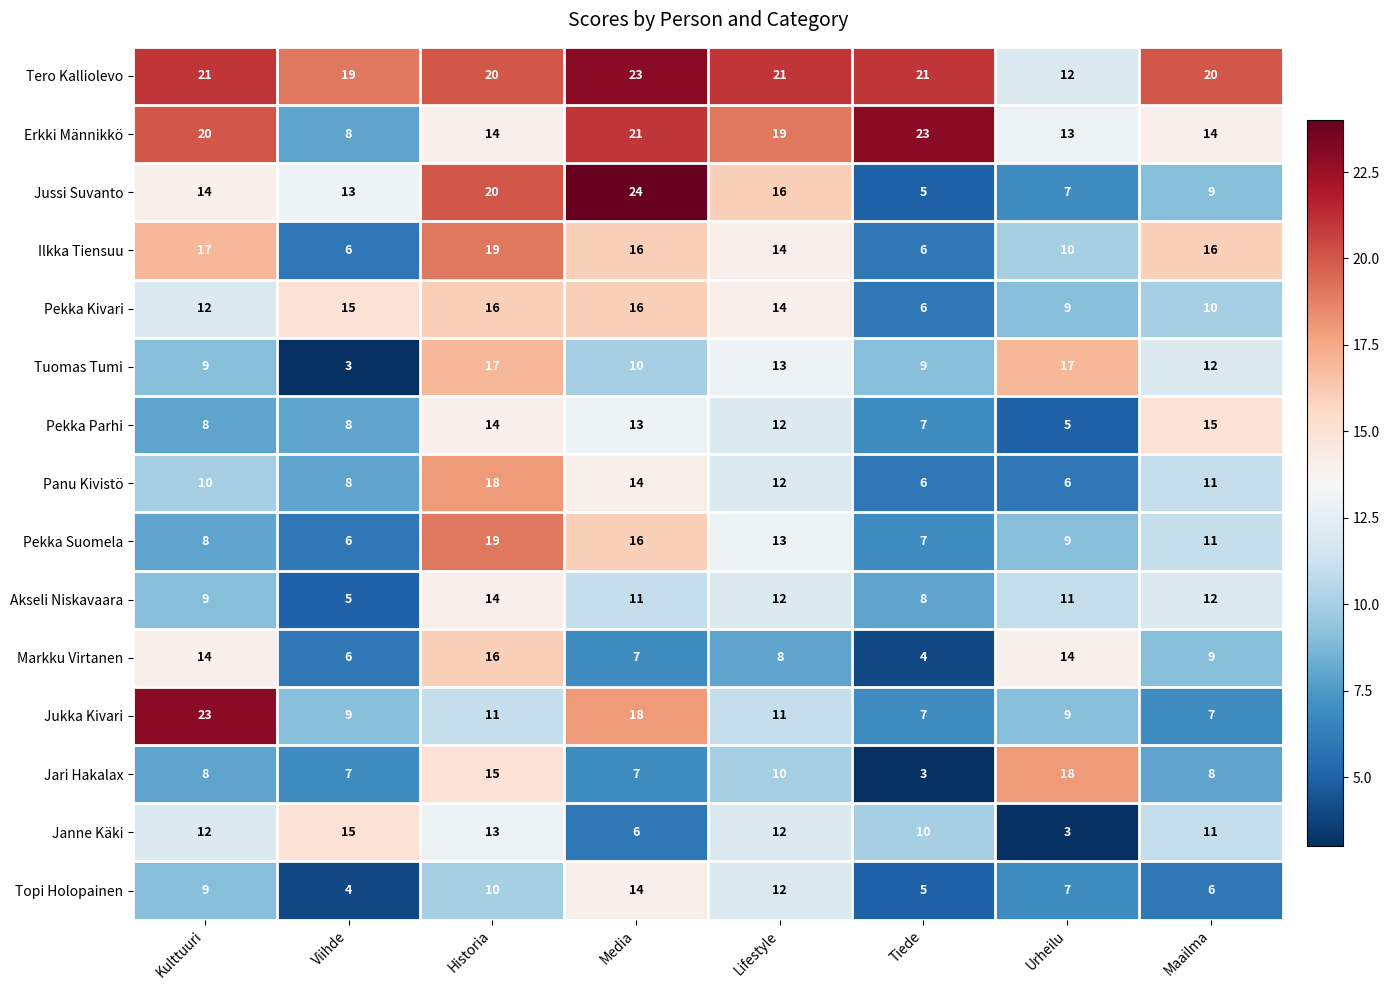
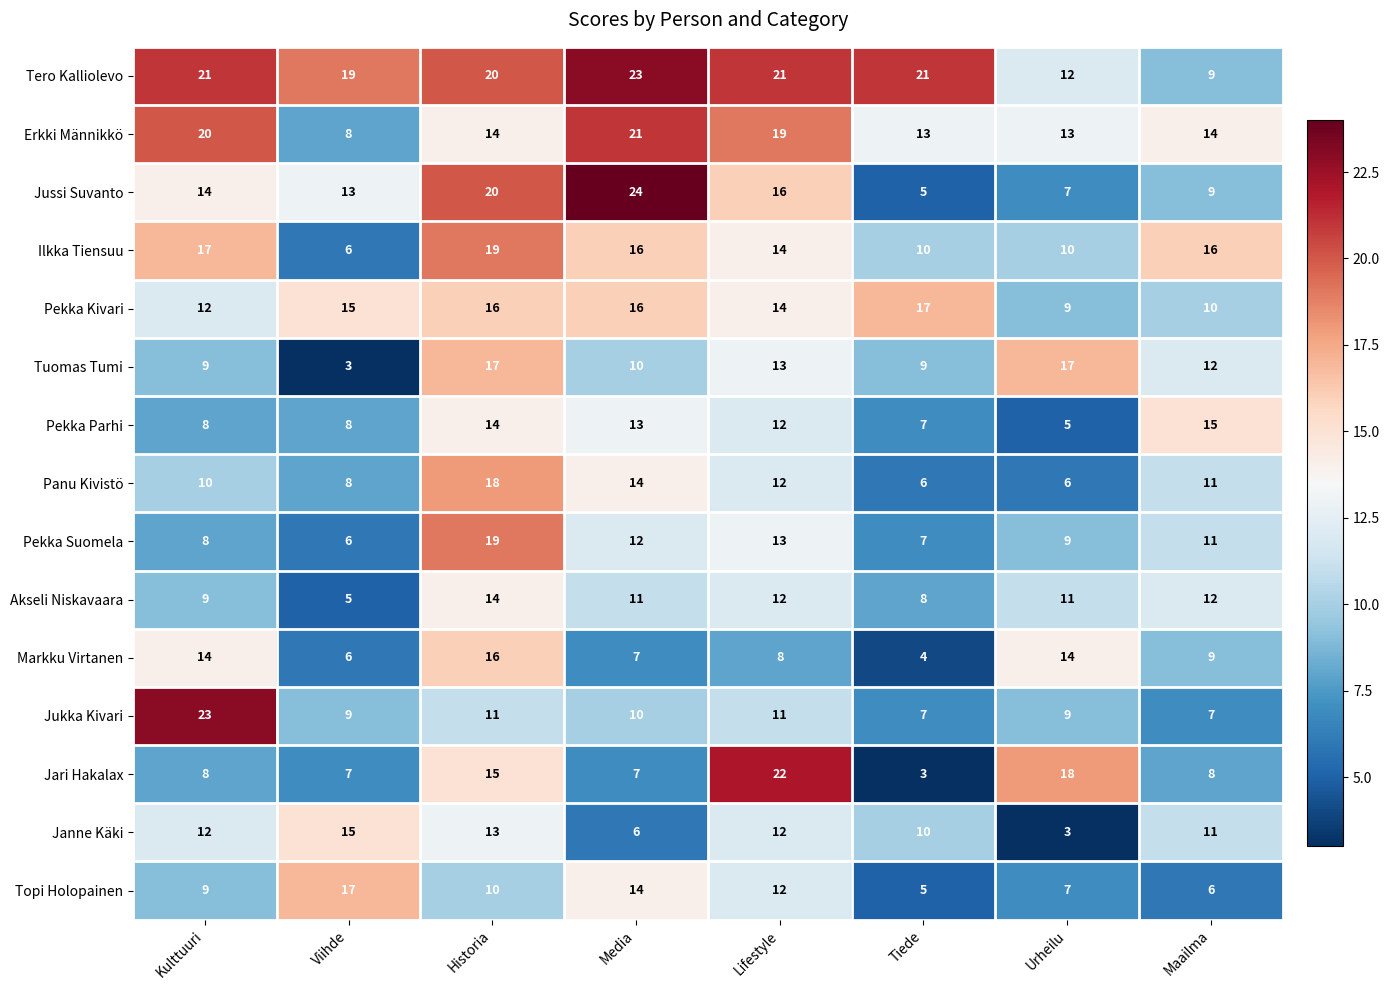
  {
    "Tero Kalliolevo": {
      "Kulttuuri": 21,
      "Viihde": 19,
      "Historia": 20,
      "Media": 23,
      "Lifestyle": 21,
      "Tiede": 21,
      "Urheilu": 12,
-     "Maailma": 20
+     "Maailma": 9
    },
    "Erkki Männikkö": {
      "Kulttuuri": 20,
      "Viihde": 8,
      "Historia": 14,
      "Media": 21,
      "Lifestyle": 19,
-     "Tiede": 23,
+     "Tiede": 13,
      "Urheilu": 13,
      "Maailma": 14
    },
    "Jussi Suvanto": {
      "Kulttuuri": 14,
      "Viihde": 13,
      "Historia": 20,
      "Media": 24,
      "Lifestyle": 16,
      "Tiede": 5,
      "Urheilu": 7,
      "Maailma": 9
    },
    "Ilkka Tiensuu": {
      "Kulttuuri": 17,
      "Viihde": 6,
      "Historia": 19,
      "Media": 16,
      "Lifestyle": 14,
-     "Tiede": 6,
+     "Tiede": 10,
      "Urheilu": 10,
      "Maailma": 16
    },
    "Pekka Kivari": {
      "Kulttuuri": 12,
      "Viihde": 15,
      "Historia": 16,
      "Media": 16,
      "Lifestyle": 14,
-     "Tiede": 6,
+     "Tiede": 17,
      "Urheilu": 9,
      "Maailma": 10
    },
    "Tuomas Tumi": {
      "Kulttuuri": 9,
      "Viihde": 3,
      "Historia": 17,
      "Media": 10,
      "Lifestyle": 13,
      "Tiede": 9,
      "Urheilu": 17,
      "Maailma": 12
    },
    "Pekka Parhi": {
      "Kulttuuri": 8,
      "Viihde": 8,
      "Historia": 14,
      "Media": 13,
      "Lifestyle": 12,
      "Tiede": 7,
      "Urheilu": 5,
      "Maailma": 15
    },
    "Panu Kivistö": {
      "Kulttuuri": 10,
      "Viihde": 8,
      "Historia": 18,
      "Media": 14,
      "Lifestyle": 12,
      "Tiede": 6,
      "Urheilu": 6,
      "Maailma": 11
    },
    "Pekka Suomela": {
      "Kulttuuri": 8,
      "Viihde": 6,
      "Historia": 19,
-     "Media": 16,
+     "Media": 12,
      "Lifestyle": 13,
      "Tiede": 7,
      "Urheilu": 9,
      "Maailma": 11
    },
    "Akseli Niskavaara": {
      "Kulttuuri": 9,
      "Viihde": 5,
      "Historia": 14,
      "Media": 11,
      "Lifestyle": 12,
      "Tiede": 8,
      "Urheilu": 11,
      "Maailma": 12
    },
    "Markku Virtanen": {
      "Kulttuuri": 14,
      "Viihde": 6,
      "Historia": 16,
      "Media": 7,
      "Lifestyle": 8,
      "Tiede": 4,
      "Urheilu": 14,
      "Maailma": 9
    },
    "Jukka Kivari": {
      "Kulttuuri": 23,
      "Viihde": 9,
      "Historia": 11,
-     "Media": 18,
+     "Media": 10,
      "Lifestyle": 11,
      "Tiede": 7,
      "Urheilu": 9,
      "Maailma": 7
    },
    "Jari Hakalax": {
      "Kulttuuri": 8,
      "Viihde": 7,
      "Historia": 15,
      "Media": 7,
-     "Lifestyle": 10,
+     "Lifestyle": 22,
      "Tiede": 3,
      "Urheilu": 18,
      "Maailma": 8
    },
    "Janne Käki": {
      "Kulttuuri": 12,
      "Viihde": 15,
      "Historia": 13,
      "Media": 6,
      "Lifestyle": 12,
      "Tiede": 10,
      "Urheilu": 3,
      "Maailma": 11
    },
    "Topi Holopainen": {
      "Kulttuuri": 9,
-     "Viihde": 4,
+     "Viihde": 17,
      "Historia": 10,
      "Media": 14,
      "Lifestyle": 12,
      "Tiede": 5,
      "Urheilu": 7,
      "Maailma": 6
    }
  }
